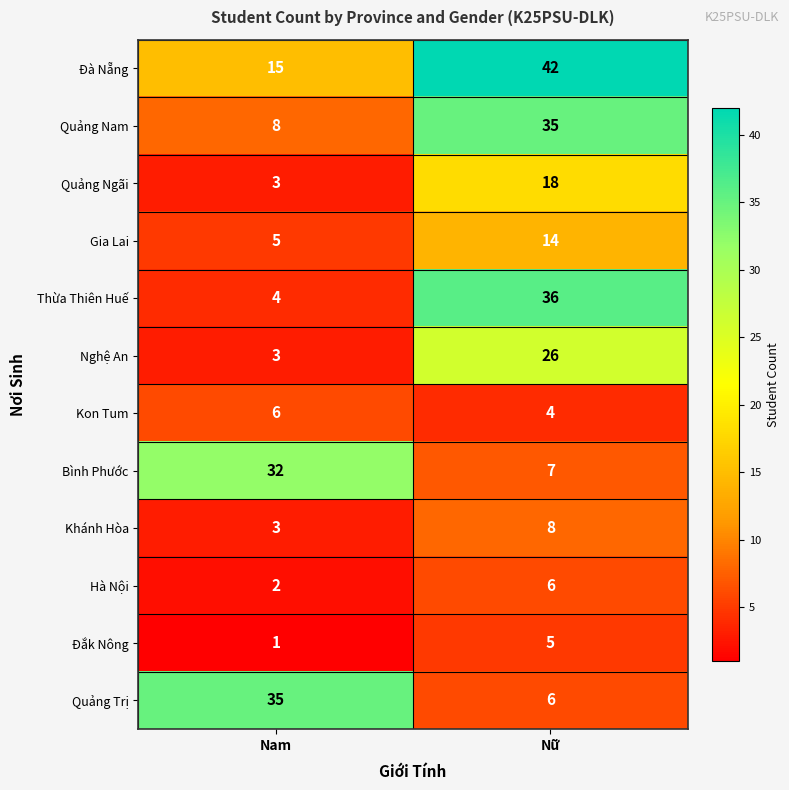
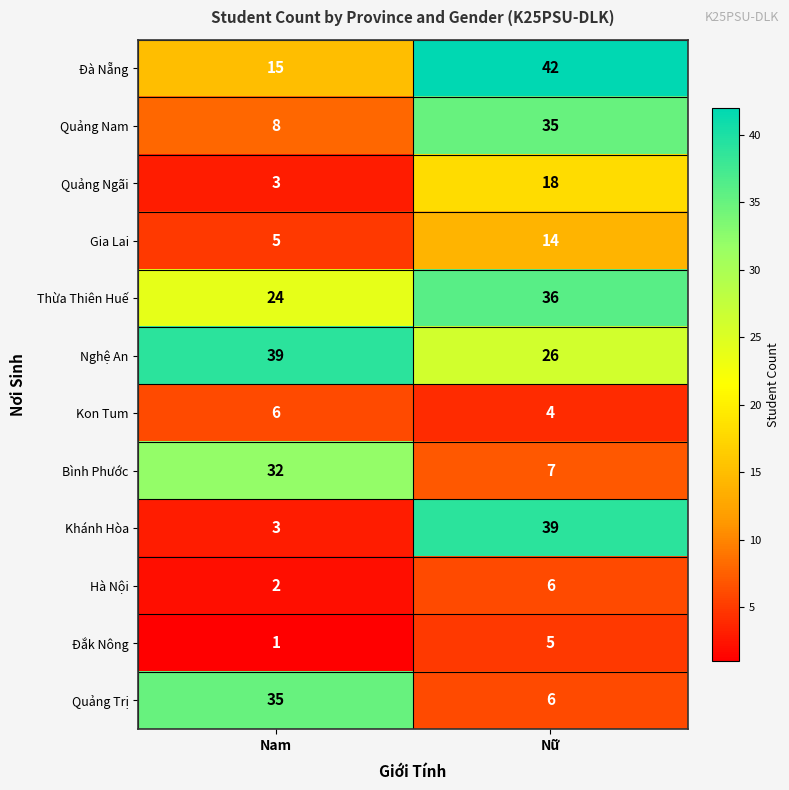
  {
    "Đà Nẵng": {
      "Nam": 15,
      "Nữ": 42
    },
    "Quảng Nam": {
      "Nam": 8,
      "Nữ": 35
    },
    "Quảng Ngãi": {
      "Nam": 3,
      "Nữ": 18
    },
    "Gia Lai": {
      "Nam": 5,
      "Nữ": 14
    },
    "Thừa Thiên Huế": {
-     "Nam": 4,
+     "Nam": 24,
      "Nữ": 36
    },
    "Nghệ An": {
-     "Nam": 3,
+     "Nam": 39,
      "Nữ": 26
    },
    "Kon Tum": {
      "Nam": 6,
      "Nữ": 4
    },
    "Bình Phước": {
      "Nam": 32,
      "Nữ": 7
    },
    "Khánh Hòa": {
      "Nam": 3,
-     "Nữ": 8
+     "Nữ": 39
    },
    "Hà Nội": {
      "Nam": 2,
      "Nữ": 6
    },
    "Đắk Nông": {
      "Nam": 1,
      "Nữ": 5
    },
    "Quảng Trị": {
      "Nam": 35,
      "Nữ": 6
    }
  }
